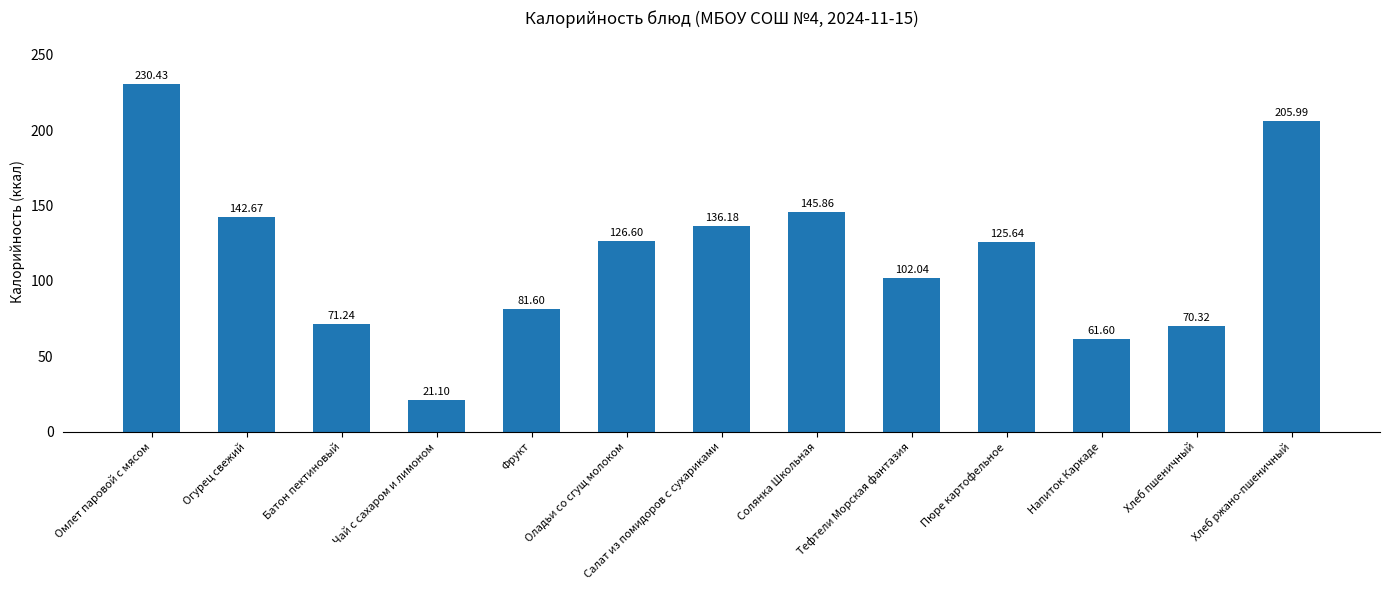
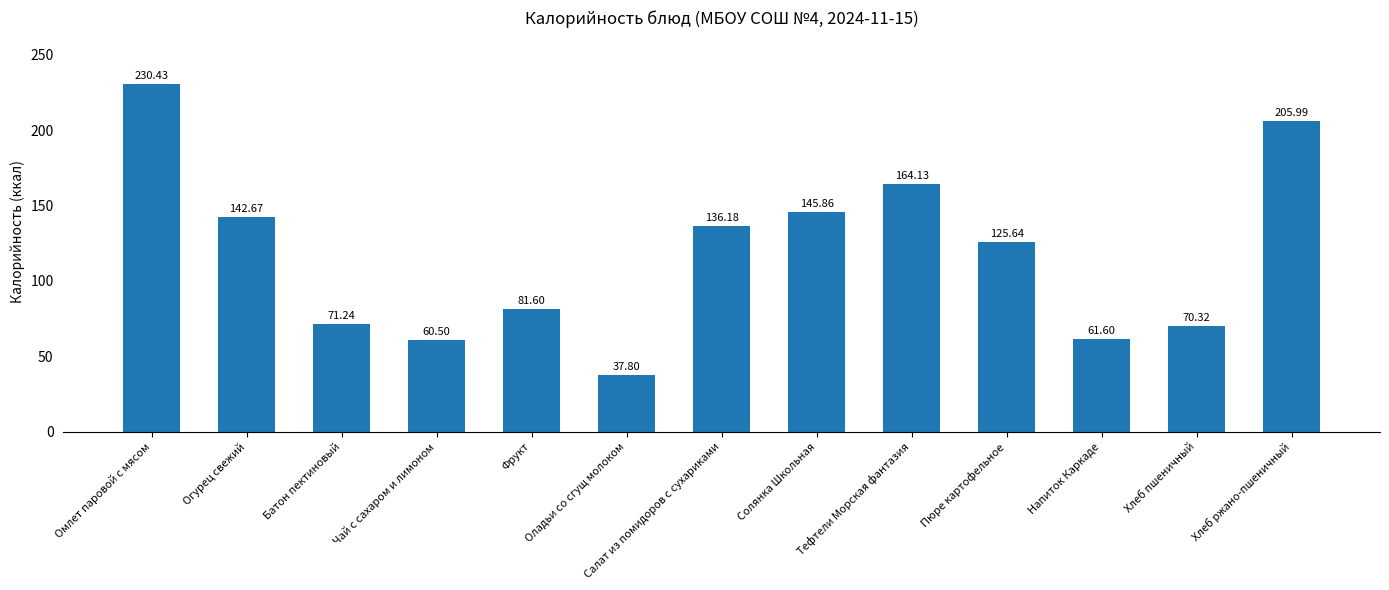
  {
    "Омлет паровой с мясом": 230.43,
    "Огурец свежий": 142.67,
    "Батон пектиновый": 71.24,
-   "Чай с сахаром и лимоном": 21.10,
+   "Чай с сахаром и лимоном": 60.50,
    "Фрукт": 81.60,
-   "Оладьи со сгущ молоком": 126.60,
+   "Оладьи со сгущ молоком": 37.80,
    "Салат из помидоров с сухариками": 136.18,
    "Солянка Школьная": 145.86,
-   "Тефтели Морская фантазия": 102.04,
+   "Тефтели Морская фантазия": 164.13,
    "Пюре картофельное": 125.64,
    "Напиток Каркаде": 61.60,
    "Хлеб пшеничный": 70.32,
    "Хлеб ржано-пшеничный": 205.99
  }
